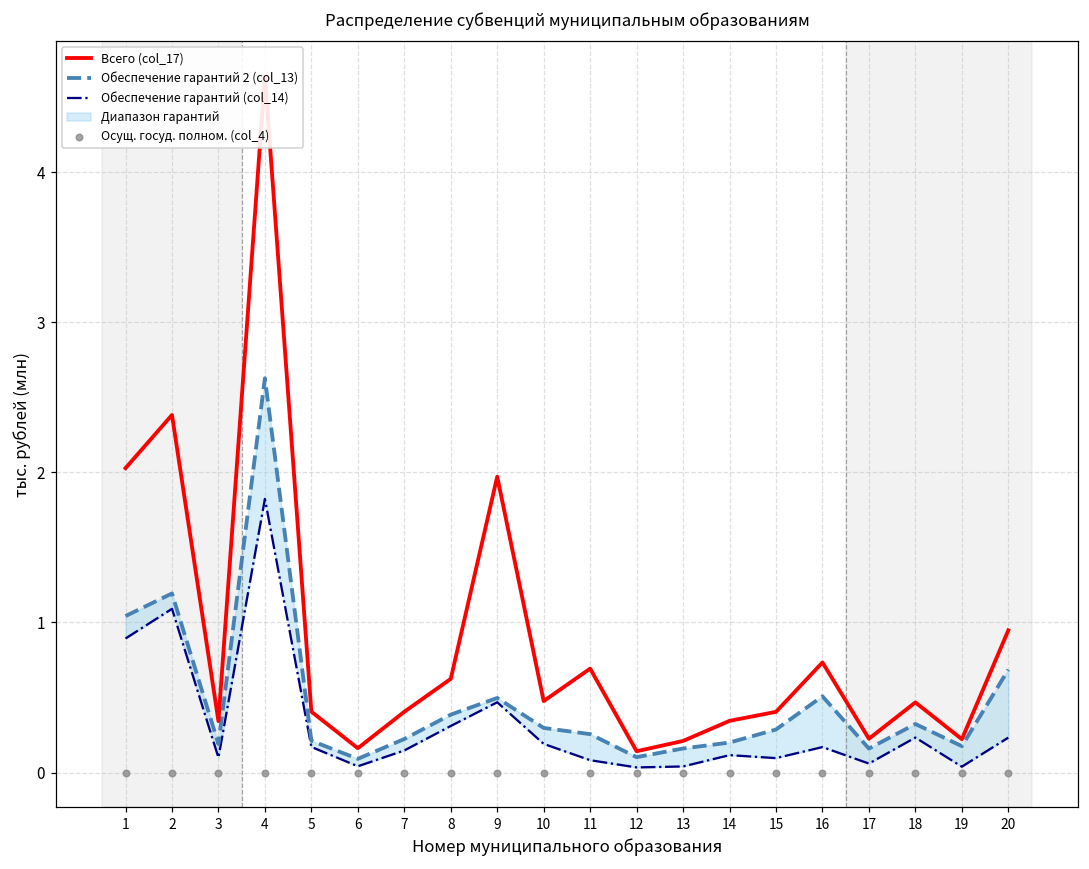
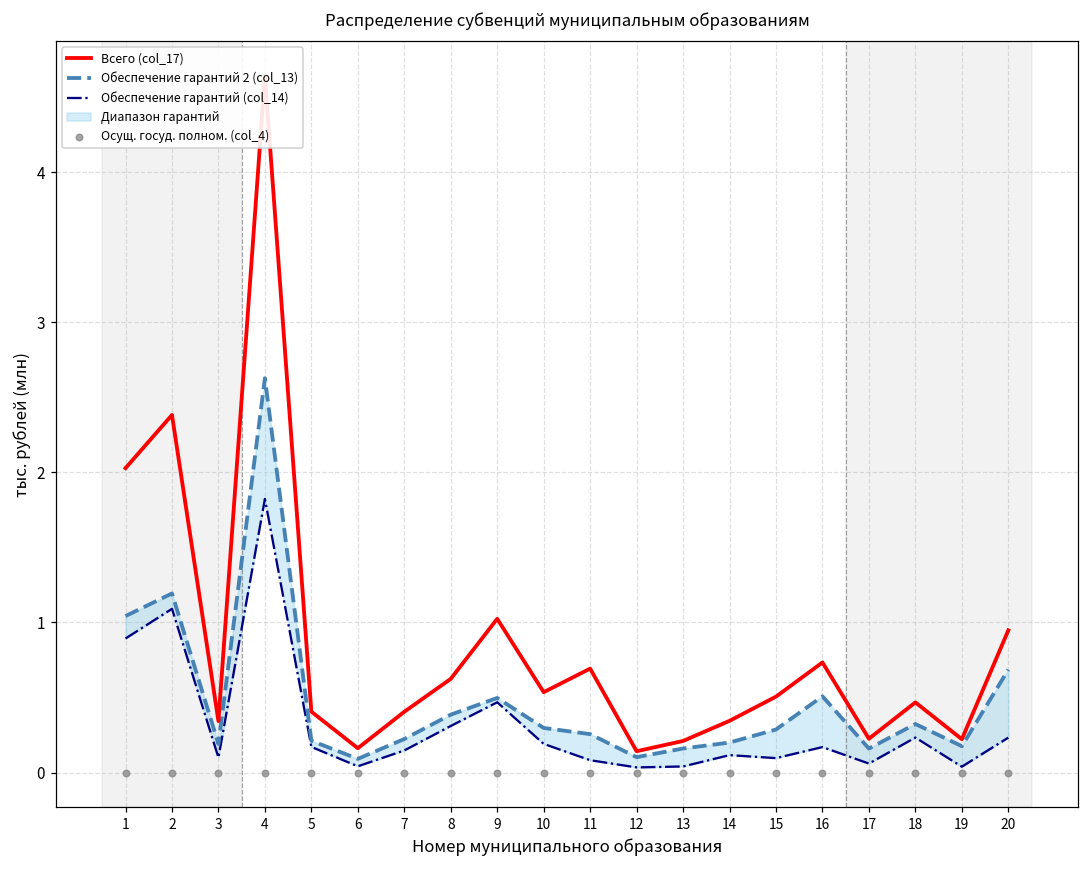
  {
    "Всего (col_17)": {
      "1": 2.03,
      "2": 2.38,
      "3": 0.34,
      "5": 0.41,
      "6": 0.16,
      "7": 0.40,
      "8": 0.62,
-     "9": 1.97,
-     "10": 0.48,
+     "9": 1.02,
+     "10": 0.54,
      "11": 0.69,
      "12": 0.14,
      "13": 0.21,
      "14": 0.34,
-     "15": 0.40,
+     "15": 0.51,
      "16": 0.73,
      "17": 0.23,
      "18": 0.47,
      "19": 0.22,
      "20": 0.95
    },
    "Диапазон гарантий": {
      "1": 1.04,
      "2": 1.19,
      "3": 0.19,
      "4": 2.63,
      "5": 0.21,
      "6": 0.09,
      "7": 0.22,
      "8": 0.39,
      "9": 0.50,
      "10": 0.30,
      "11": 0.26,
      "12": 0.10,
      "13": 0.16,
      "14": 0.20,
      "15": 0.29,
      "16": 0.51,
      "17": 0.16,
      "18": 0.32,
      "19": 0.18,
      "20": 0.69
    },
    "Обеспечение гарантий (col_14)": {
      "1": 0.89,
      "2": 1.09,
      "3": 0.10,
      "4": 1.82,
      "5": 0.17,
      "6": 0.04,
      "7": 0.15,
      "8": 0.31,
      "9": 0.47,
      "10": 0.19,
      "11": 0.08,
      "12": 0.03,
      "13": 0.04,
      "14": 0.12,
      "15": 0.10,
      "16": 0.17,
      "17": 0.06,
      "18": 0.23,
      "19": 0.04,
      "20": 0.23
    }
  }
